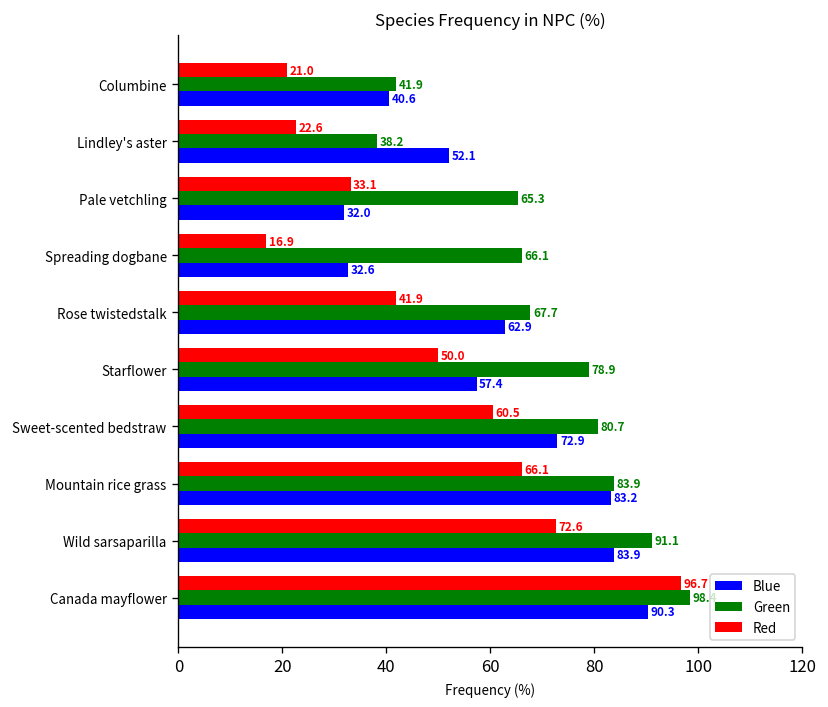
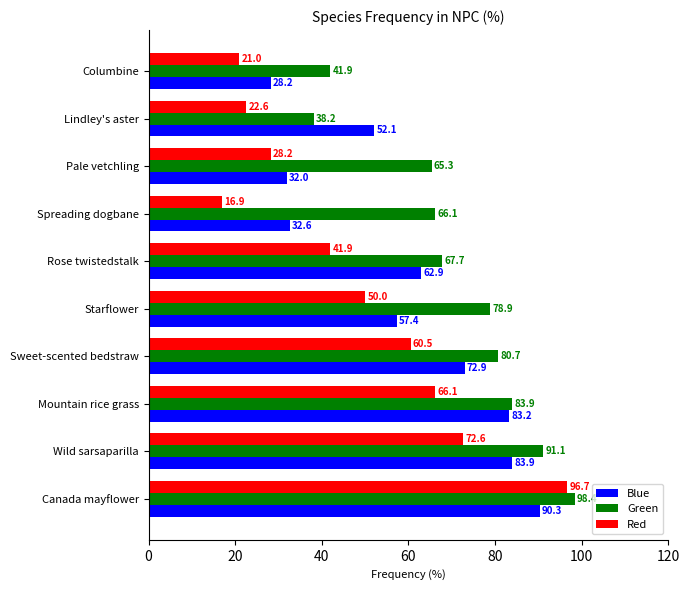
  {
    "Blue": {
-     "Columbine": 40.6,
+     "Columbine": 28.2,
      "Lindley's aster": 52.1,
      "Pale vetchling": 32.0,
      "Spreading dogbane": 32.6,
      "Rose twistedstalk": 62.9,
      "Starflower": 57.4,
      "Sweet-scented bedstraw": 72.9,
      "Mountain rice grass": 83.2,
      "Wild sarsaparilla": 83.9,
      "Canada mayflower": 90.3
    },
    "Green": {
      "Columbine": 41.9,
      "Lindley's aster": 38.2,
      "Pale vetchling": 65.3,
      "Spreading dogbane": 66.1,
      "Rose twistedstalk": 67.7,
      "Starflower": 78.9,
      "Sweet-scented bedstraw": 80.7,
      "Mountain rice grass": 83.9,
      "Wild sarsaparilla": 91.1
    },
    "Red": {
      "Columbine": 21.0,
      "Lindley's aster": 22.6,
-     "Pale vetchling": 33.1,
+     "Pale vetchling": 28.2,
      "Spreading dogbane": 16.9,
      "Rose twistedstalk": 41.9,
      "Starflower": 50.0,
      "Sweet-scented bedstraw": 60.5,
      "Mountain rice grass": 66.1,
      "Wild sarsaparilla": 72.6,
      "Canada mayflower": 96.7
    }
  }
